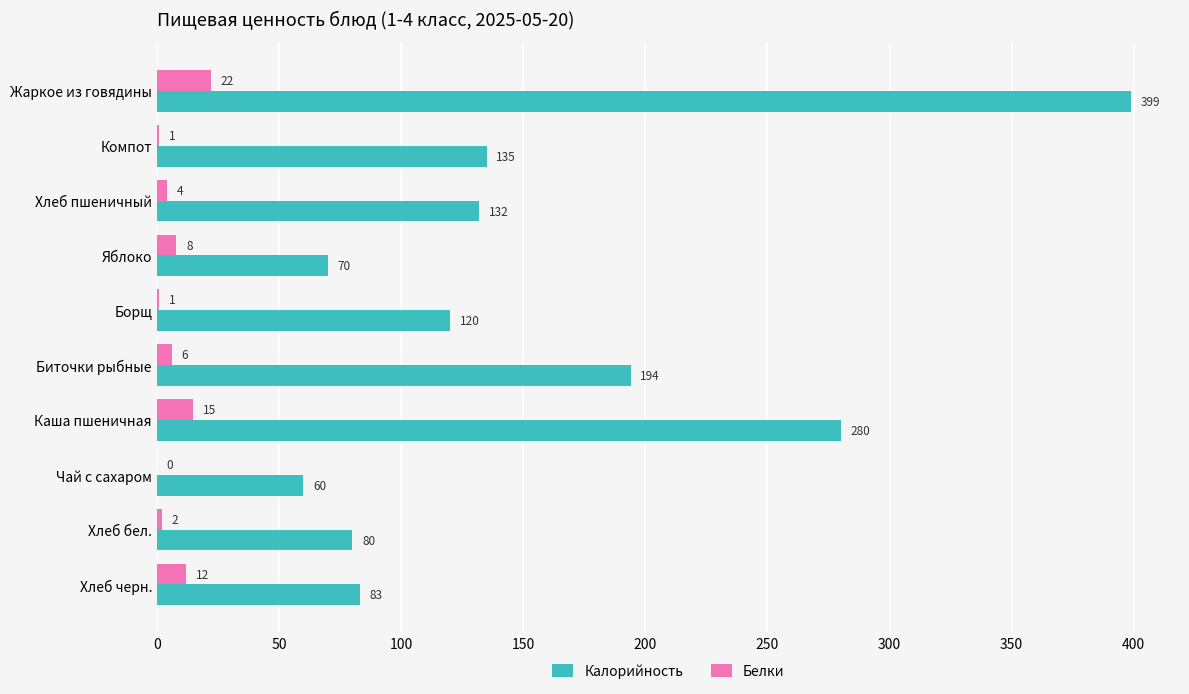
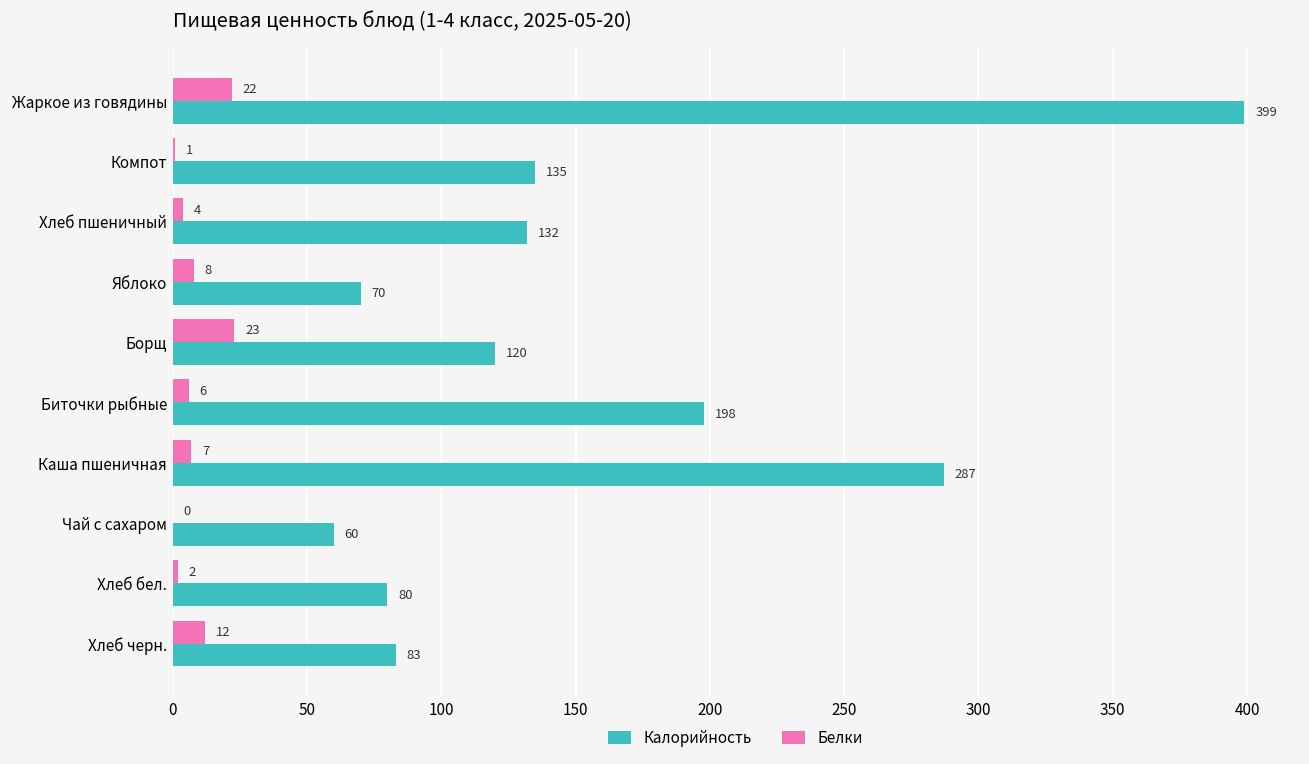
  {
    "Калорийность": {
      "Жаркое из говядины": 399,
      "Компот": 135,
      "Хлеб пшеничный": 132,
      "Яблоко": 70,
      "Борщ": 120,
-     "Биточки рыбные": 194,
-     "Каша пшеничная": 280,
+     "Биточки рыбные": 198,
+     "Каша пшеничная": 287,
      "Чай с сахаром": 60,
      "Хлеб бел.": 80,
      "Хлеб черн.": 83
    },
    "Белки": {
      "Жаркое из говядины": 22,
      "Компот": 1,
      "Хлеб пшеничный": 4,
      "Яблоко": 8,
-     "Борщ": 1,
+     "Борщ": 23,
      "Биточки рыбные": 6,
-     "Каша пшеничная": 15,
+     "Каша пшеничная": 7,
      "Чай с сахаром": 0,
      "Хлеб бел.": 2,
      "Хлеб черн.": 12
    }
  }
